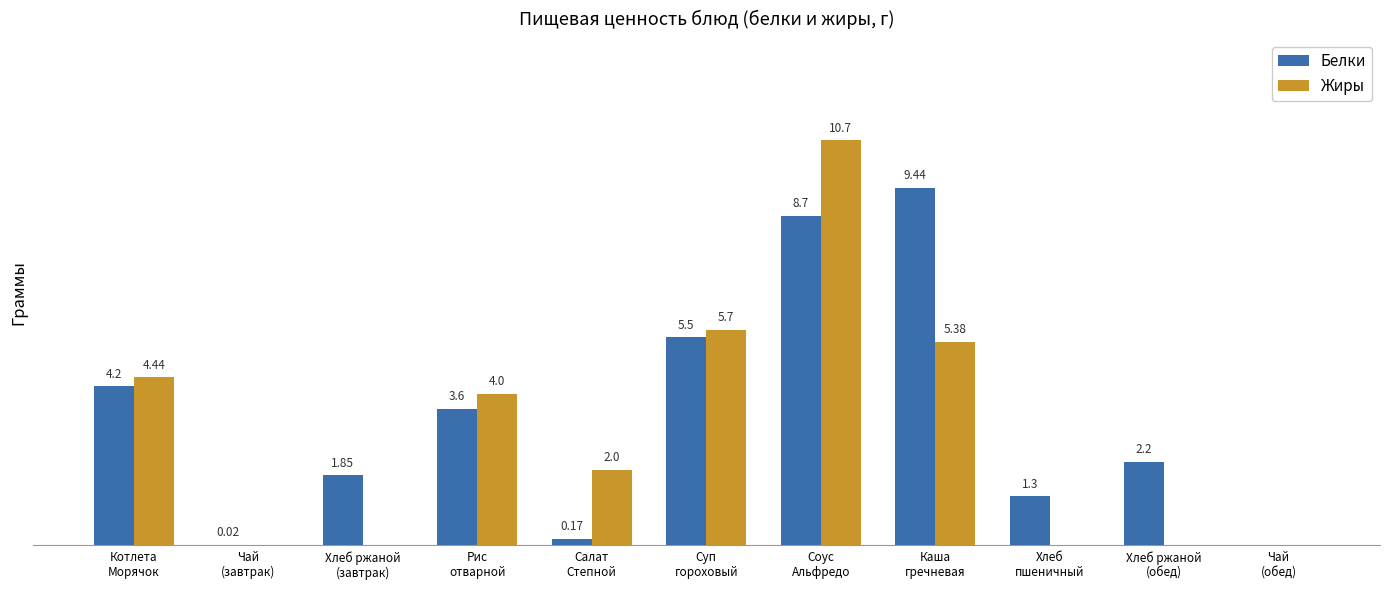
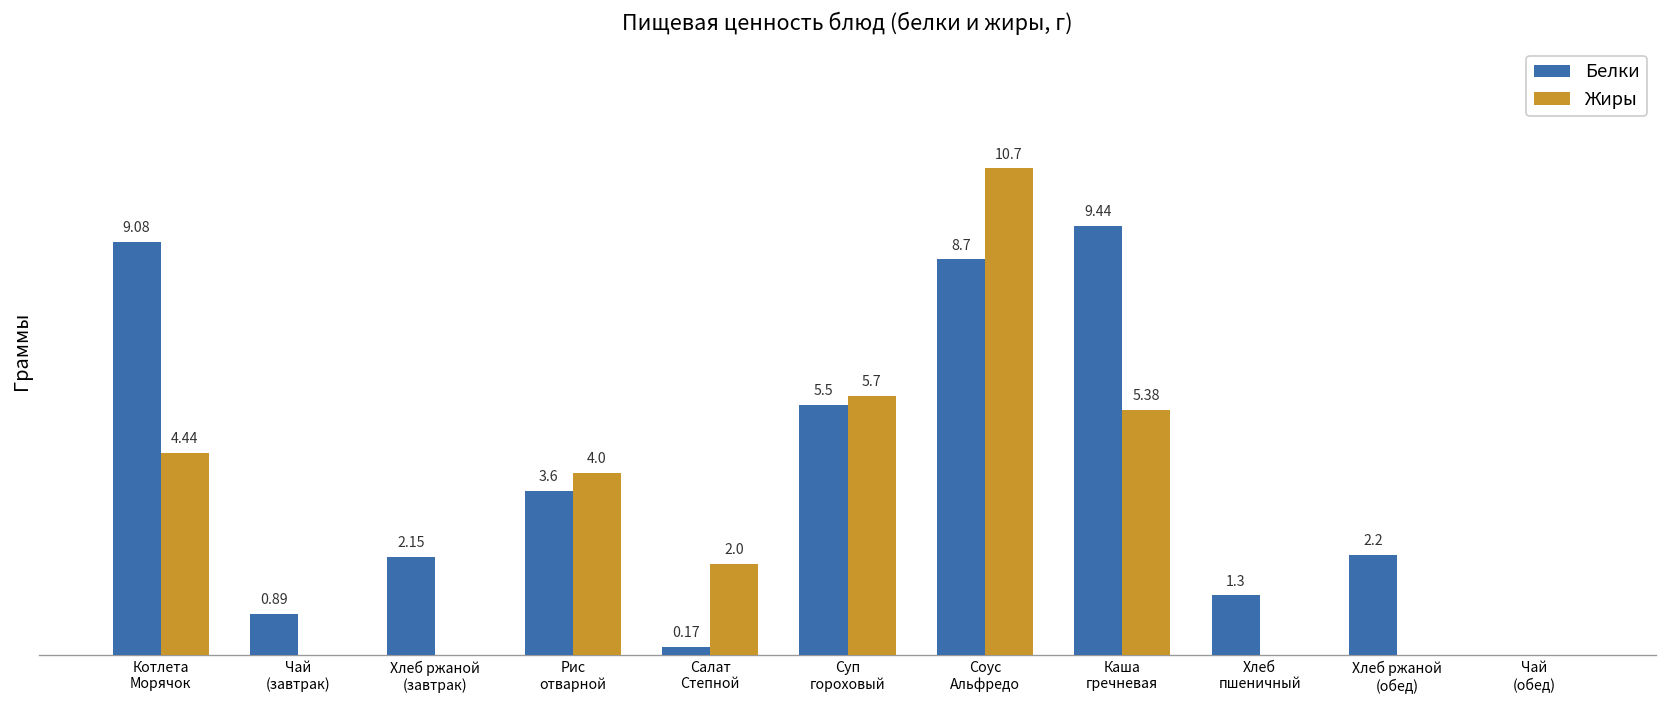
  {
    "Белки": {
-     "Котлета Морячок": 4.2,
-     "Чай (завтрак)": 0.02,
-     "Хлеб ржаной (завтрак)": 1.85,
+     "Котлета Морячок": 9.08,
+     "Чай (завтрак)": 0.89,
+     "Хлеб ржаной (завтрак)": 2.15,
      "Рис отварной": 3.6,
      "Салат Степной": 0.17,
      "Суп гороховый": 5.5,
      "Соус Альфредо": 8.7,
      "Каша гречневая": 9.44,
      "Хлеб пшеничный": 1.3,
      "Хлеб ржаной (обед)": 2.2
    },
    "Жиры": {
      "Котлета Морячок": 4.44,
      "Рис отварной": 4.0,
      "Салат Степной": 2.0,
      "Суп гороховый": 5.7,
      "Соус Альфредо": 10.7,
      "Каша гречневая": 5.38
    }
  }
